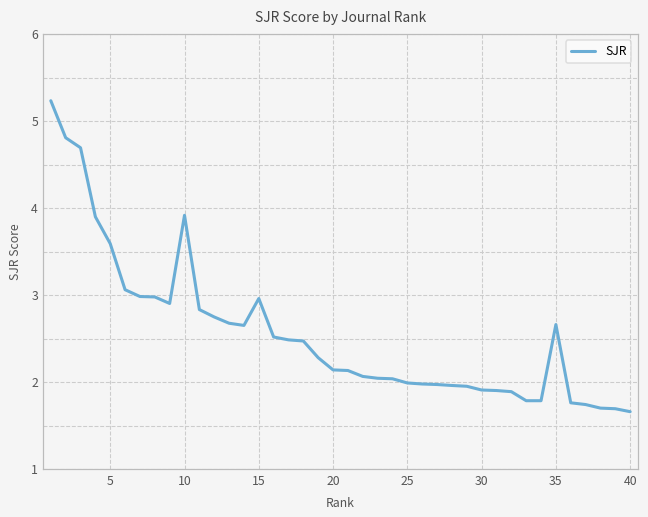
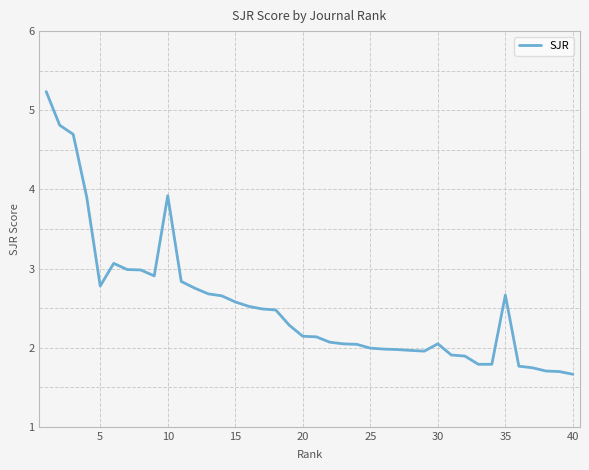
  {
-   "5": 3.6,
+   "5": 2.8,
    "10": 3.9,
-   "15": 3.0,
+   "15": 2.6,
    "20": 2.1,
    "25": 2.0,
-   "30": 1.9,
+   "30": 2.0,
    "35": 2.7,
    "40": 1.7
  }
